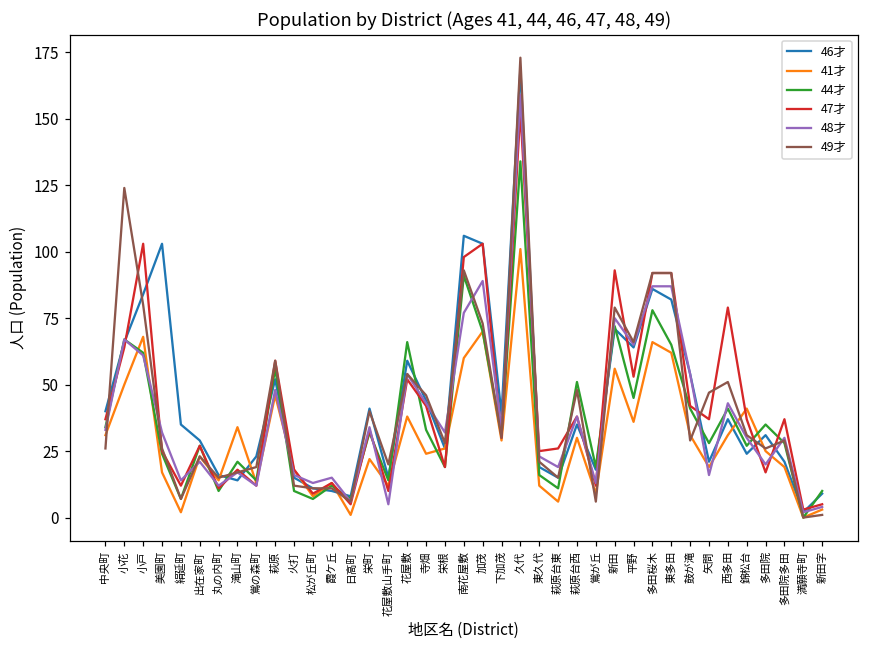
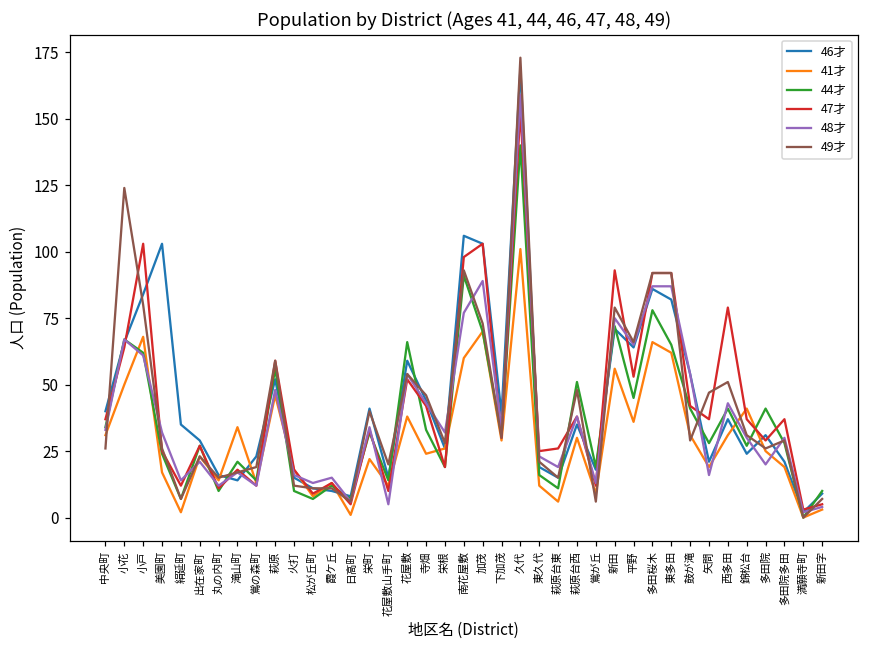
  {
    "46才": {
      "中央町": 40,
      "小戸": 84,
      "美園町": 103,
      "絹延町": 35,
      "出在家町": 29,
      "滝山町": 14,
      "鴬の森町": 23,
      "萩原": 52,
      "花屋敷": 59,
      "南花屋敷": 106,
      "下加茂": 39,
      "久代": 169,
      "東久代": 19,
      "萩原台西": 35,
      "東多田": 82,
      "矢問": 21,
      "西多田": 37,
      "錦松台": 24,
      "多田院": 31,
      "多田院多田": 21
    },
    "41才": {
      "中央町": 31,
      "小花": 50,
      "小戸": 68,
      "美園町": 17,
      "絹延町": 2,
      "滝山町": 34,
      "萩原": 46,
      "日高町": 1,
      "栄町": 22,
      "花屋敷山手町": 12,
      "花屋敷": 38,
      "寺畑": 24,
      "南花屋敷": 60,
      "久代": 101,
      "東久代": 12,
      "萩原台東": 6,
      "萩原台西": 30,
      "鴬が丘": 9,
      "新田": 56,
      "平野": 36,
      "多田桜木": 66,
      "東多田": 62,
      "鼓が滝": 31,
      "矢問": 19,
      "西多田": 31,
      "錦松台": 41,
      "多田院多田": 19
    },
    "44才": {
      "滝山町": 21,
      "萩原": 56,
      "火打": 10,
      "花屋敷": 66,
      "寺畑": 33,
      "南花屋敷": 91,
-     "久代": 134,
+     "久代": 140,
      "東久代": 16,
      "萩原台東": 11,
      "萩原台西": 51,
      "平野": 45,
      "多田桜木": 78,
      "東多田": 65,
      "矢問": 28,
      "西多田": 41,
      "錦松台": 27,
-     "多田院": 35
+     "多田院": 41
    },
    "47才": {
      "中央町": 37,
      "小花": 64,
      "小戸": 103,
      "絹延町": 12,
      "花屋敷山手町": 10,
      "花屋敷": 52,
      "南花屋敷": 98,
      "久代": 153,
      "東久代": 25,
      "萩原台東": 26,
      "新田": 93,
      "平野": 53,
      "矢問": 37,
      "西多田": 79,
      "錦松台": 37,
-     "多田院": 17,
+     "多田院": 29,
      "多田院多田": 37
    },
    "48才": {
      "美園町": 32,
      "絹延町": 14,
      "出在家町": 21,
      "萩原": 48,
      "松が丘町": 13,
      "霞ケ丘": 15,
      "花屋敷山手町": 5,
      "栄根": 32,
      "南花屋敷": 77,
      "加茂": 89,
      "下加茂": 33,
      "久代": 159,
      "東久代": 23,
      "萩原台東": 19,
      "新田": 75,
      "東多田": 87,
      "矢問": 16,
      "西多田": 43,
      "多田院": 20
    },
    "49才": {
      "中央町": 26,
      "小花": 124,
      "小戸": 80,
      "鴬の森町": 19,
      "火打": 12,
      "花屋敷山手町": 20,
      "寺畑": 46,
      "栄根": 28,
      "南花屋敷": 93,
      "加茂": 73,
      "久代": 173,
      "東久代": 21,
      "萩原台西": 48,
      "鴬が丘": 6,
      "新田": 79,
      "鼓が滝": 29,
      "矢問": 47,
      "西多田": 51,
-     "新田字": 1
+     "新田字": 7
    }
  }
